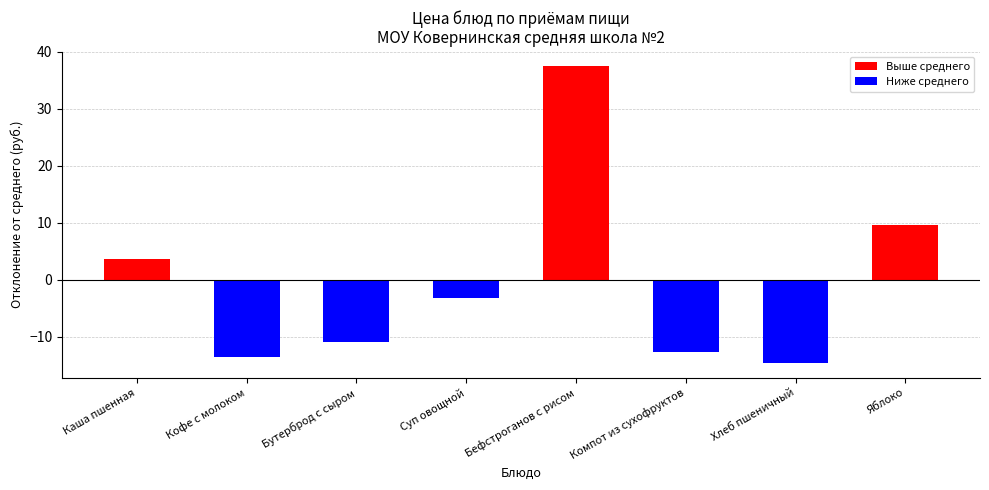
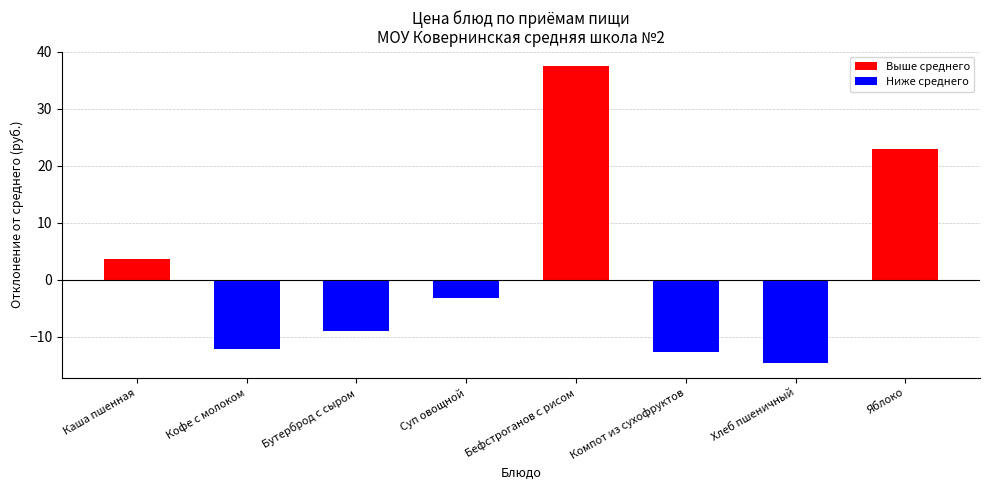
  {
    "Каша пшенная": 4,
-   "Кофе с молоком": -14,
-   "Бутерброд с сыром": -11,
+   "Кофе с молоком": -12,
+   "Бутерброд с сыром": -9,
    "Суп овощной": -3,
    "Бефстроганов с рисом": 37,
    "Компот из сухофруктов": -13,
    "Хлеб пшеничный": -15,
-   "Яблоко": 10
+   "Яблоко": 23
  }
